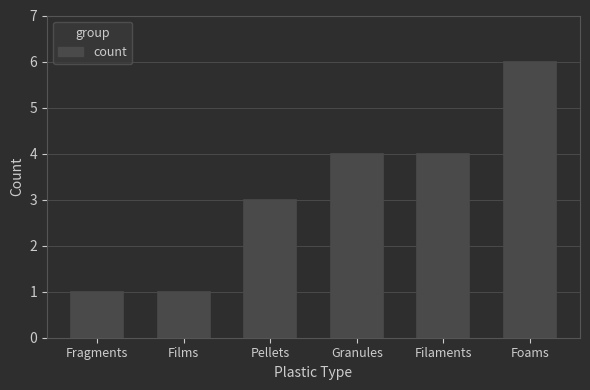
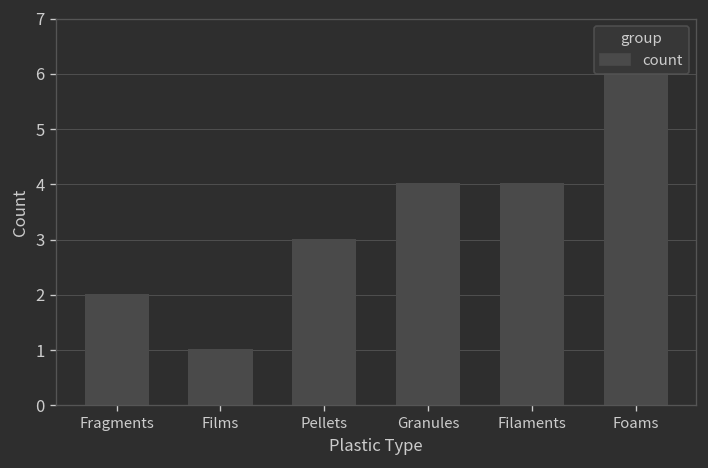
  {
-   "Fragments": 1,
+   "Fragments": 2,
    "Films": 1,
    "Pellets": 3,
    "Granules": 4,
    "Filaments": 4,
    "Foams": 6
  }
